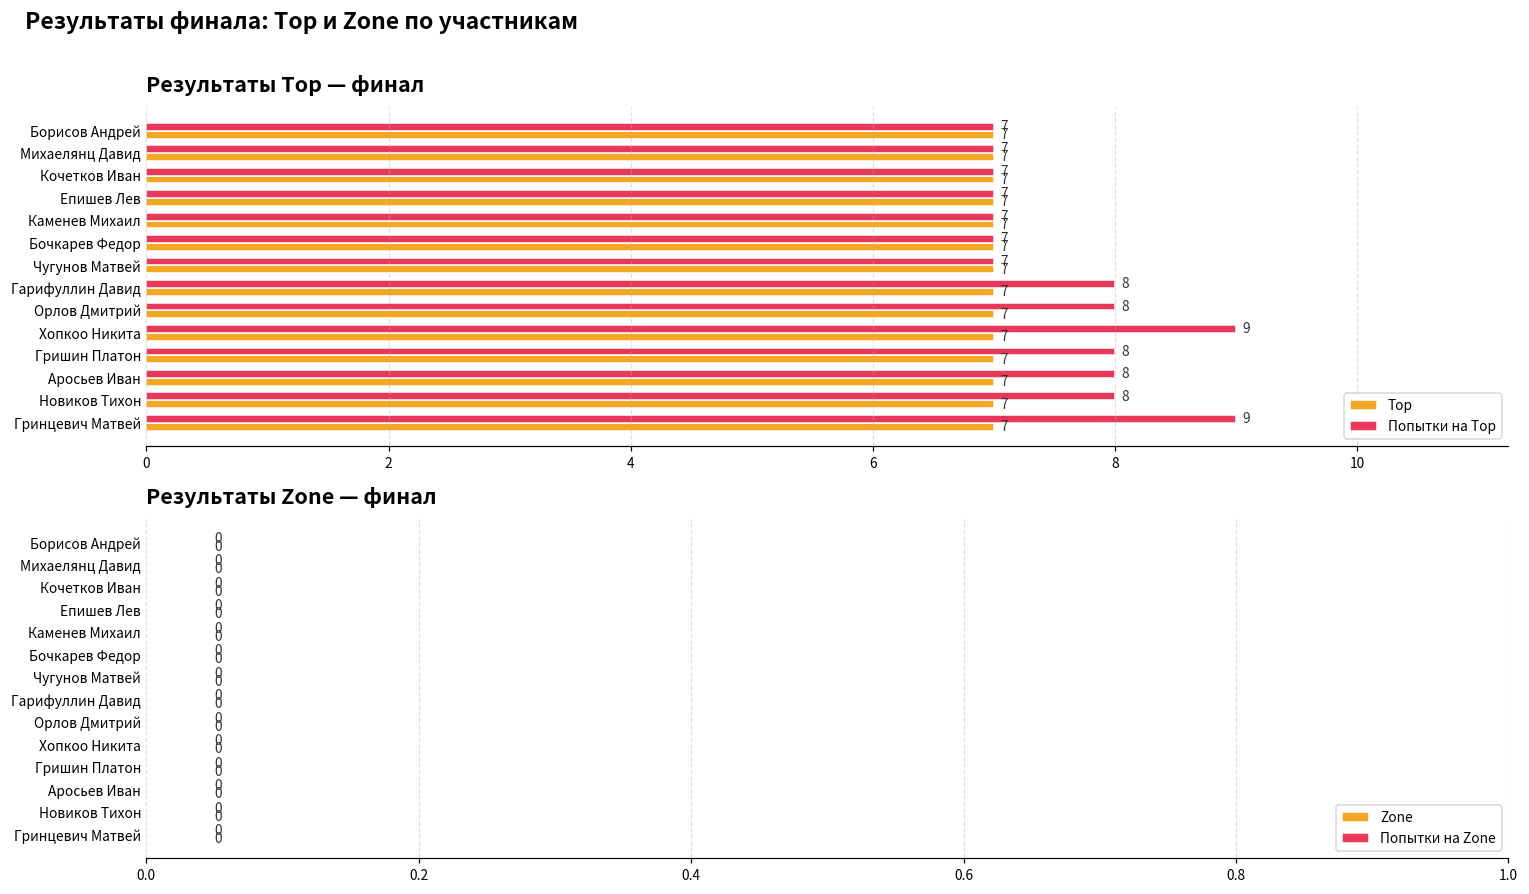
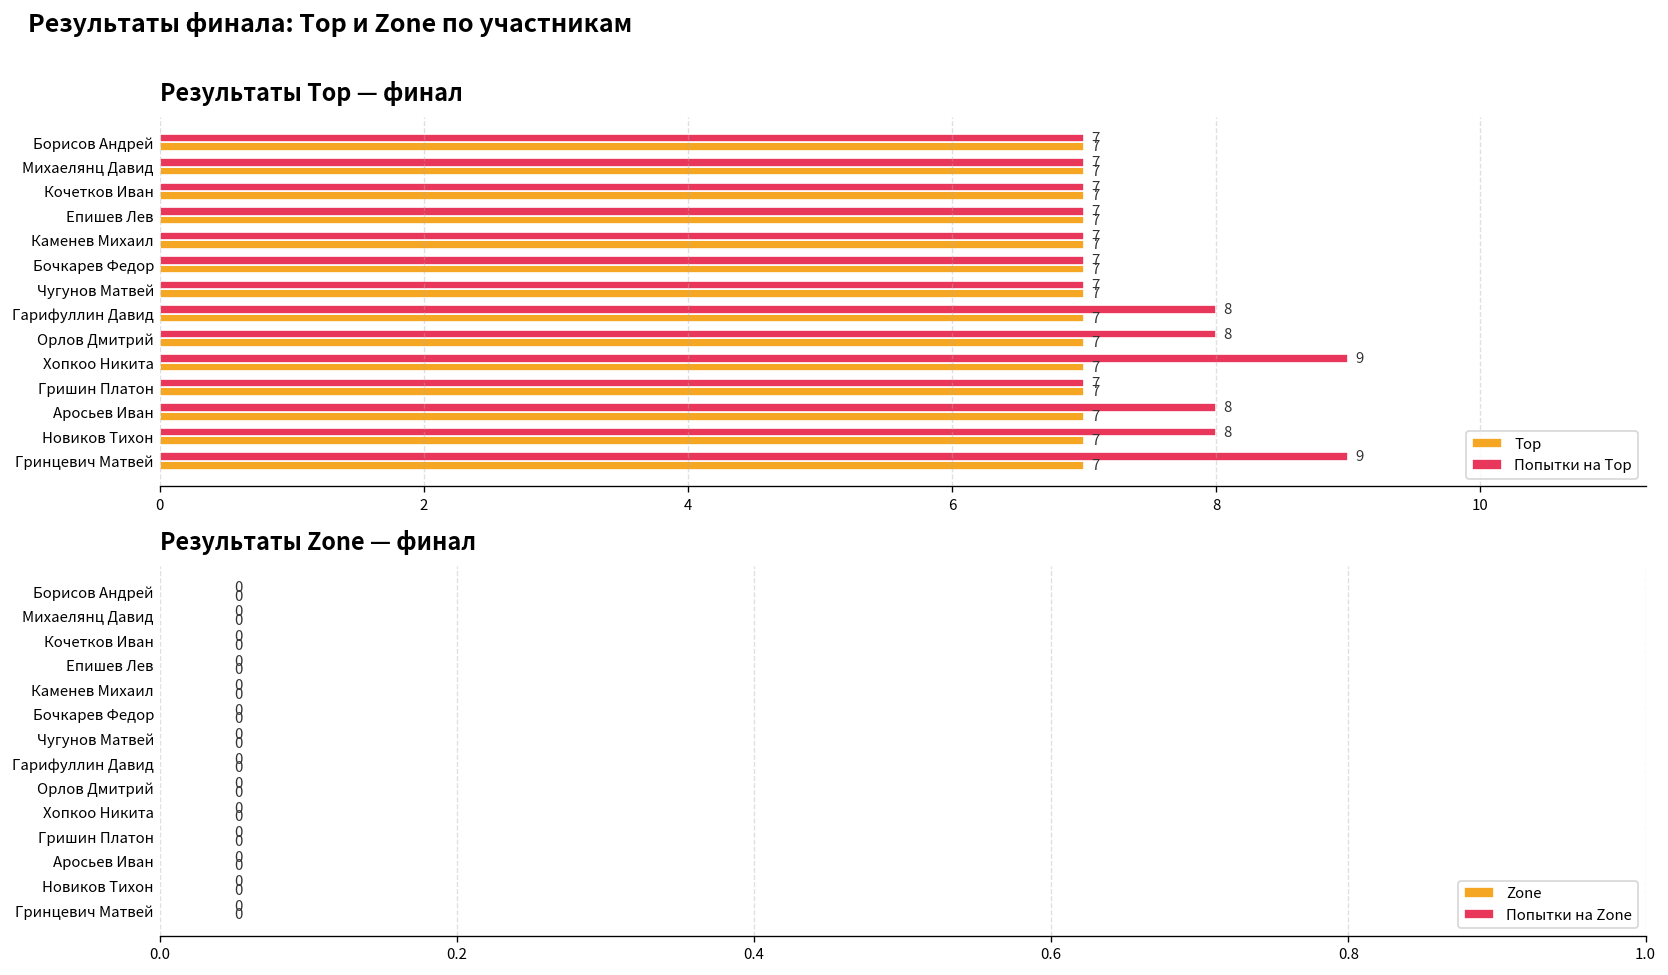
  {
    "Результаты Top — финал": {
      "Top": {
        "Гарифуллин Давид": 7,
        "Орлов Дмитрий": 7,
        "Хопкоо Никита": 7,
        "Аросьев Иван": 7,
        "Новиков Тихон": 7,
        "Гринцевич Матвей": 7
      },
      "Попытки на Top": {
        "Гарифуллин Давид": 8,
        "Орлов Дмитрий": 8,
        "Хопкоо Никита": 9,
-       "Гришин Платон": 8,
+       "Гришин Платон": 7,
        "Аросьев Иван": 8,
        "Новиков Тихон": 8,
        "Гринцевич Матвей": 9
      }
    },
    "Результаты Zone — финал": {
      "Zone": {
        "Борисов Андрей": 0.000,
        "Михаелянц Давид": 0.000,
        "Кочетков Иван": 0.000,
        "Епишев Лев": 0.000,
        "Каменев Михаил": 0.000,
        "Бочкарев Федор": 0.000,
        "Чугунов Матвей": 0.000,
        "Гарифуллин Давид": 0.000,
        "Орлов Дмитрий": 0.000,
        "Хопкоо Никита": 0.000,
        "Гришин Платон": 0.000,
        "Аросьев Иван": 0.000,
        "Новиков Тихон": 0.000,
        "Гринцевич Матвей": 0.000
      },
      "Попытки на Zone": {
        "Борисов Андрей": 0.000,
        "Михаелянц Давид": 0.000,
        "Кочетков Иван": 0.000,
        "Епишев Лев": 0.000,
        "Каменев Михаил": 0.000,
        "Бочкарев Федор": 0.000,
        "Чугунов Матвей": 0.000,
        "Гарифуллин Давид": 0.000,
        "Орлов Дмитрий": 0.000,
        "Хопкоо Никита": 0.000,
        "Гришин Платон": 0.000,
        "Аросьев Иван": 0.000,
        "Новиков Тихон": 0.000,
        "Гринцевич Матвей": 0.000
      }
    }
  }
